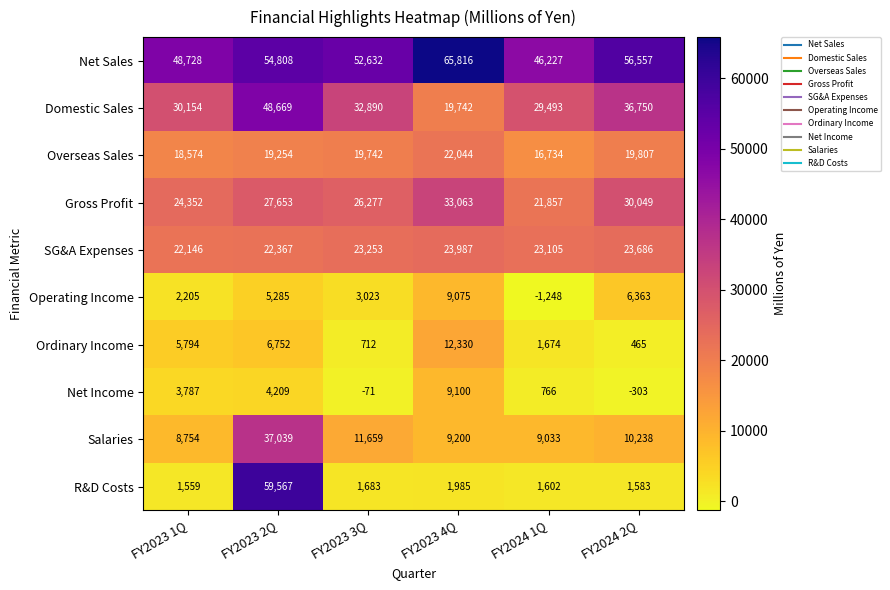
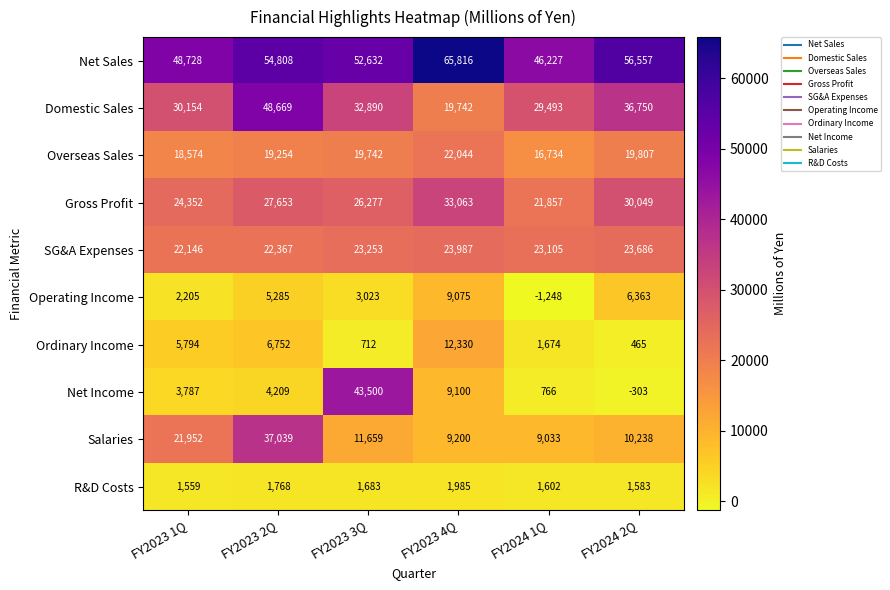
  {
    "Net Sales": {
      "FY2023 1Q": "48,728",
      "FY2023 2Q": "54,808",
      "FY2023 3Q": "52,632",
      "FY2023 4Q": "65,816",
      "FY2024 1Q": "46,227",
      "FY2024 2Q": "56,557"
    },
    "Domestic Sales": {
      "FY2023 1Q": "30,154",
      "FY2023 2Q": "48,669",
      "FY2023 3Q": "32,890",
      "FY2023 4Q": "19,742",
      "FY2024 1Q": "29,493",
      "FY2024 2Q": "36,750"
    },
    "Overseas Sales": {
      "FY2023 1Q": "18,574",
      "FY2023 2Q": "19,254",
      "FY2023 3Q": "19,742",
      "FY2023 4Q": "22,044",
      "FY2024 1Q": "16,734",
      "FY2024 2Q": "19,807"
    },
    "Gross Profit": {
      "FY2023 1Q": "24,352",
      "FY2023 2Q": "27,653",
      "FY2023 3Q": "26,277",
      "FY2023 4Q": "33,063",
      "FY2024 1Q": "21,857",
      "FY2024 2Q": "30,049"
    },
    "SG&A Expenses": {
      "FY2023 1Q": "22,146",
      "FY2023 2Q": "22,367",
      "FY2023 3Q": "23,253",
      "FY2023 4Q": "23,987",
      "FY2024 1Q": "23,105",
      "FY2024 2Q": "23,686"
    },
    "Operating Income": {
      "FY2023 1Q": "2,205",
      "FY2023 2Q": "5,285",
      "FY2023 3Q": "3,023",
      "FY2023 4Q": "9,075",
      "FY2024 1Q": "-1,248",
      "FY2024 2Q": "6,363"
    },
    "Ordinary Income": {
      "FY2023 1Q": "5,794",
      "FY2023 2Q": "6,752",
      "FY2023 3Q": "712",
      "FY2023 4Q": "12,330",
      "FY2024 1Q": "1,674",
      "FY2024 2Q": "465"
    },
    "Net Income": {
      "FY2023 1Q": "3,787",
      "FY2023 2Q": "4,209",
-     "FY2023 3Q": "-71",
+     "FY2023 3Q": "43,500",
      "FY2023 4Q": "9,100",
      "FY2024 1Q": "766",
      "FY2024 2Q": "-303"
    },
    "Salaries": {
-     "FY2023 1Q": "8,754",
+     "FY2023 1Q": "21,952",
      "FY2023 2Q": "37,039",
      "FY2023 3Q": "11,659",
      "FY2023 4Q": "9,200",
      "FY2024 1Q": "9,033",
      "FY2024 2Q": "10,238"
    },
    "R&D Costs": {
      "FY2023 1Q": "1,559",
-     "FY2023 2Q": "59,567",
+     "FY2023 2Q": "1,768",
      "FY2023 3Q": "1,683",
      "FY2023 4Q": "1,985",
      "FY2024 1Q": "1,602",
      "FY2024 2Q": "1,583"
    }
  }
